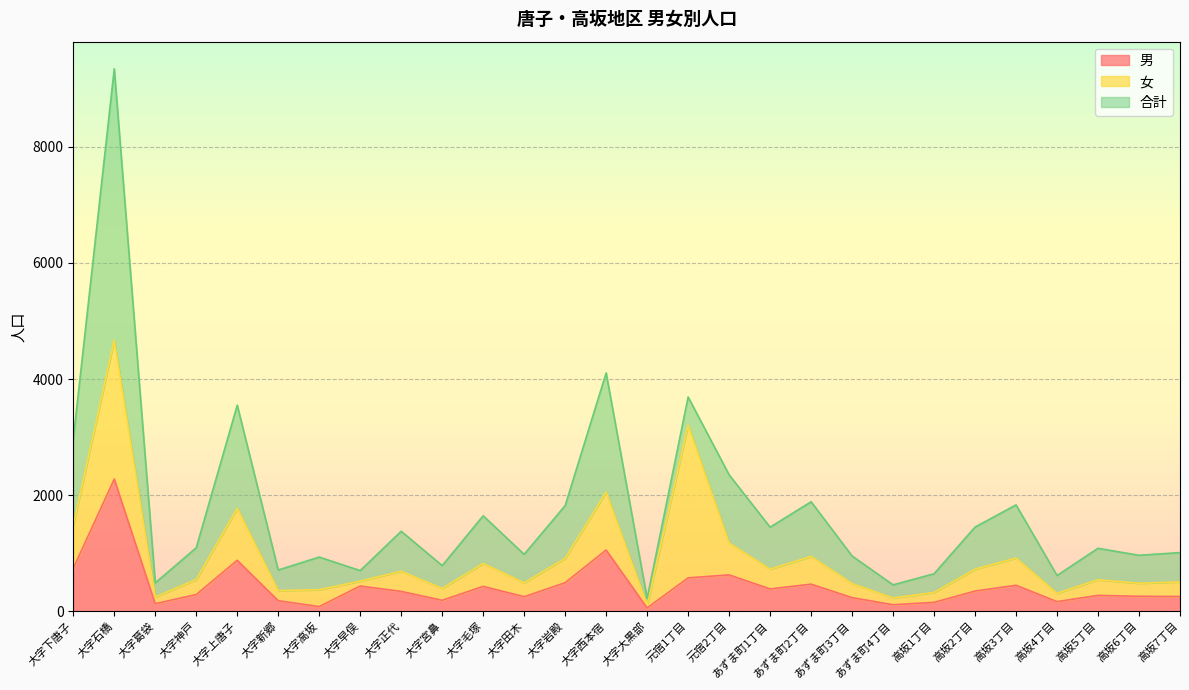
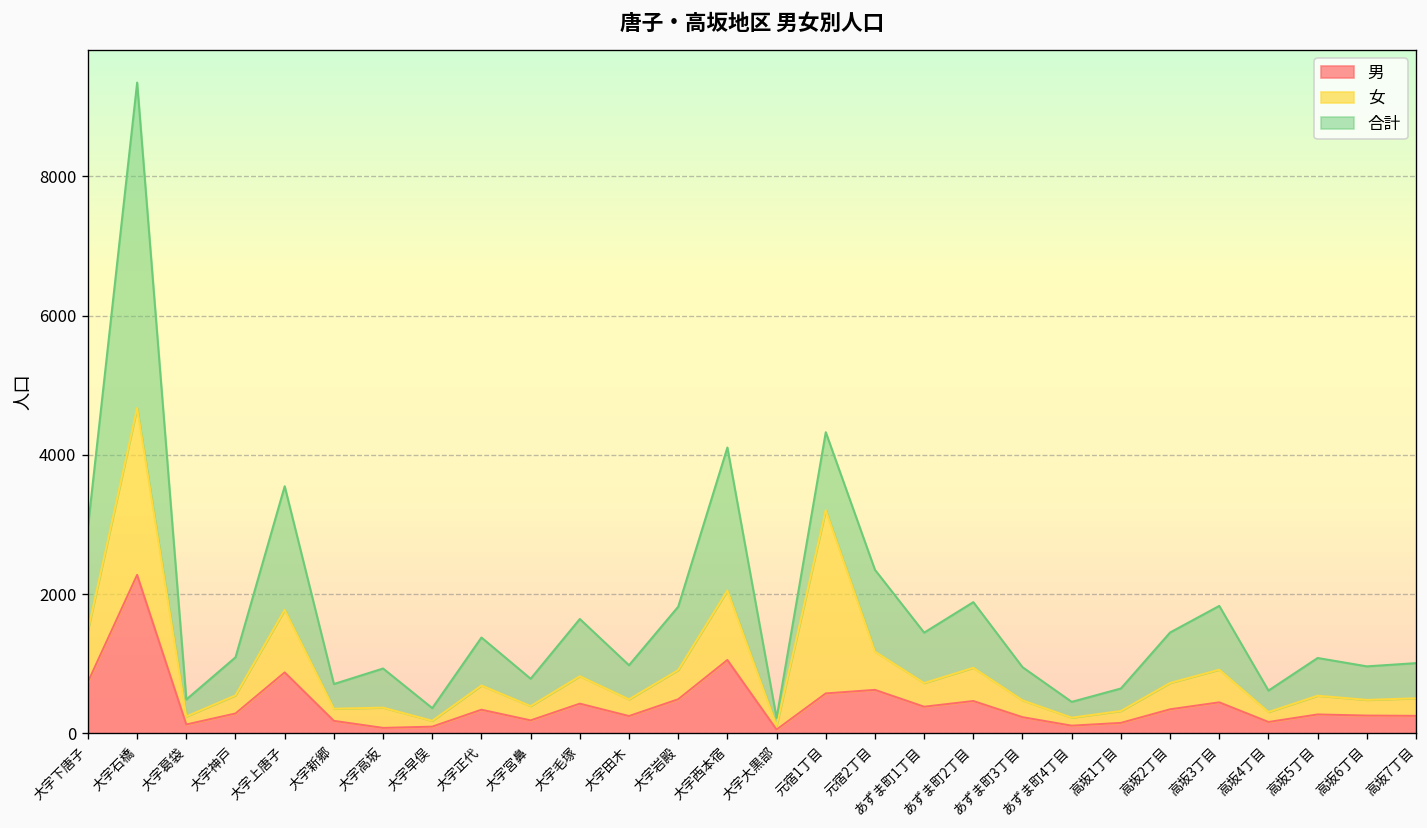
  {
    "男": {
      "大字下唐子": 700,
      "大字石橋": 2300,
      "大字葛袋": 100,
      "大字神戸": 300,
      "大字上唐子": 900,
      "大字新郷": 200,
      "大字高坂": 100,
-     "大字早俣": 400,
+     "大字早俣": 100,
      "大字正代": 300,
      "大字宮鼻": 200,
      "大字毛塚": 400,
      "大字田木": 300,
      "大字岩殿": 500,
      "大字西本宿": 1100,
      "大字大黒部": 100,
      "元宿1丁目": 600,
      "元宿2丁目": 600,
      "あずま町1丁目": 400,
      "あずま町2丁目": 500,
      "あずま町3丁目": 200,
      "あずま町4丁目": 100,
      "高坂1丁目": 200,
      "高坂2丁目": 300,
      "高坂3丁目": 400,
      "高坂4丁目": 200,
      "高坂5丁目": 300,
      "高坂6丁目": 300,
      "高坂7丁目": 300
    },
    "女": {
      "大字下唐子": 700,
      "大字石橋": 2400,
      "大字葛袋": 100,
      "大字神戸": 300,
      "大字上唐子": 900,
      "大字新郷": 200,
      "大字高坂": 300,
      "大字早俣": 100,
      "大字正代": 300,
      "大字宮鼻": 200,
      "大字毛塚": 400,
      "大字田木": 200,
      "大字岩殿": 400,
      "大字西本宿": 1000,
      "大字大黒部": 100,
      "元宿1丁目": 2600,
      "元宿2丁目": 500,
      "あずま町1丁目": 300,
      "あずま町2丁目": 500,
      "あずま町3丁目": 200,
      "あずま町4丁目": 100,
      "高坂1丁目": 200,
      "高坂2丁目": 400,
      "高坂3丁目": 500,
      "高坂4丁目": 100,
      "高坂5丁目": 300,
      "高坂6丁目": 200,
      "高坂7丁目": 300
    },
    "合計": {
      "大字下唐子": 1500,
      "大字石橋": 4700,
      "大字葛袋": 200,
      "大字神戸": 500,
      "大字上唐子": 1800,
      "大字新郷": 400,
      "大字高坂": 600,
      "大字早俣": 200,
      "大字正代": 700,
      "大字宮鼻": 400,
      "大字毛塚": 800,
      "大字田木": 500,
      "大字岩殿": 900,
      "大字西本宿": 2100,
      "大字大黒部": 100,
-     "元宿1丁目": 500,
+     "元宿1丁目": 1100,
      "元宿2丁目": 1200,
      "あずま町1丁目": 700,
      "あずま町2丁目": 900,
      "あずま町3丁目": 500,
      "あずま町4丁目": 200,
      "高坂1丁目": 300,
      "高坂2丁目": 700,
      "高坂3丁目": 900,
      "高坂4丁目": 300,
      "高坂5丁目": 500,
      "高坂6丁目": 500,
      "高坂7丁目": 500
    }
  }
